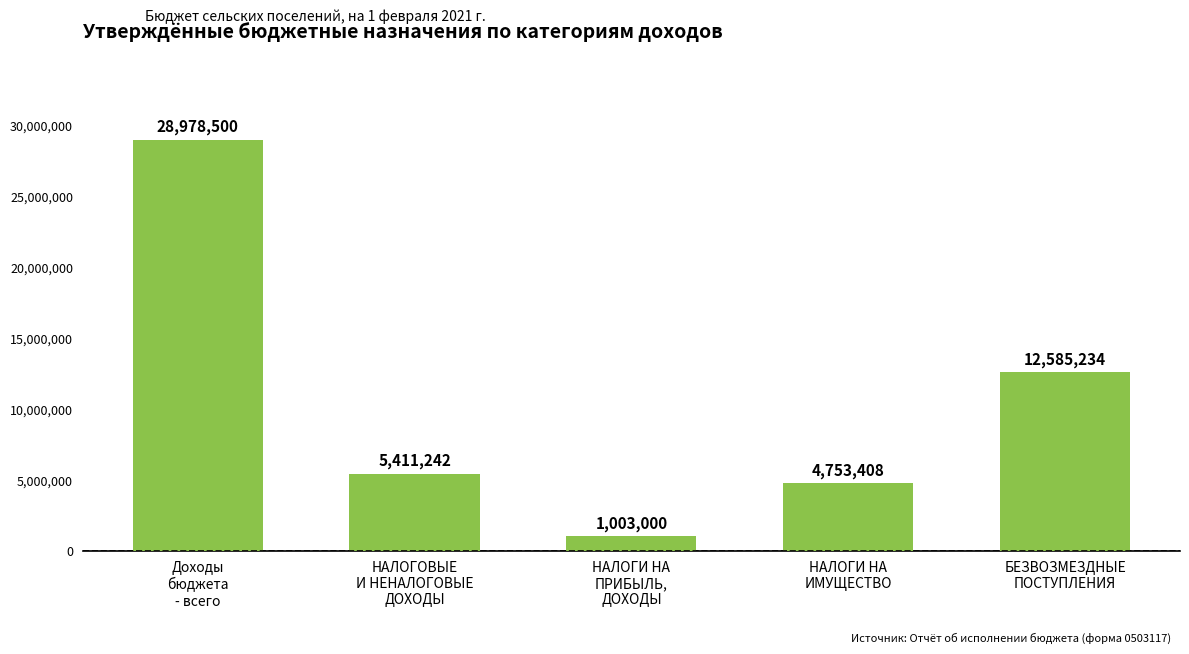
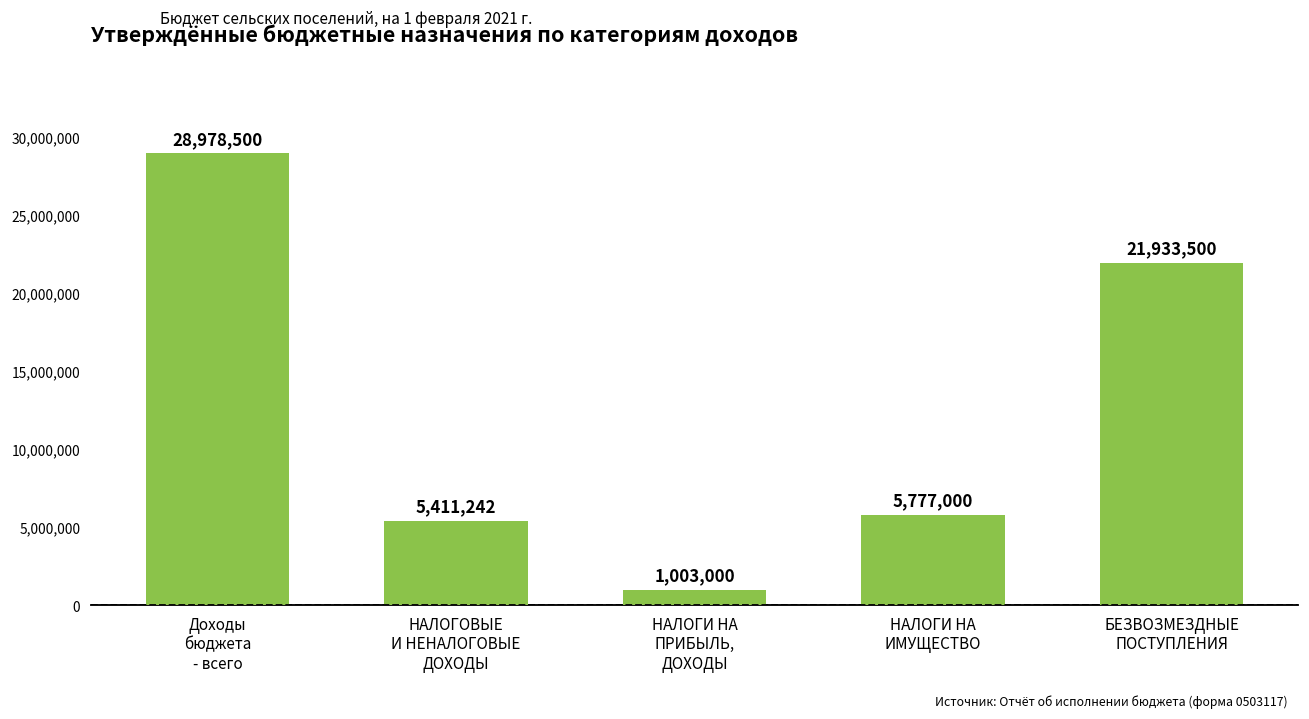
  {
    "Доходы бюджета - всего": "28,978,500",
    "НАЛОГОВЫЕ И НЕНАЛОГОВЫЕ ДОХОДЫ": "5,411,242",
    "НАЛОГИ НА ПРИБЫЛЬ, ДОХОДЫ": "1,003,000",
-   "НАЛОГИ НА ИМУЩЕСТВО": "4,753,408",
-   "БЕЗВОЗМЕЗДНЫЕ ПОСТУПЛЕНИЯ": "12,585,234"
+   "НАЛОГИ НА ИМУЩЕСТВО": "5,777,000",
+   "БЕЗВОЗМЕЗДНЫЕ ПОСТУПЛЕНИЯ": "21,933,500"
  }
